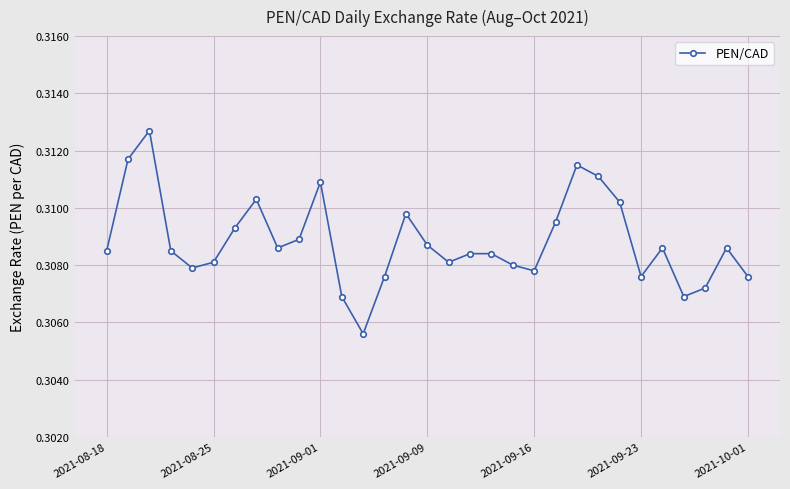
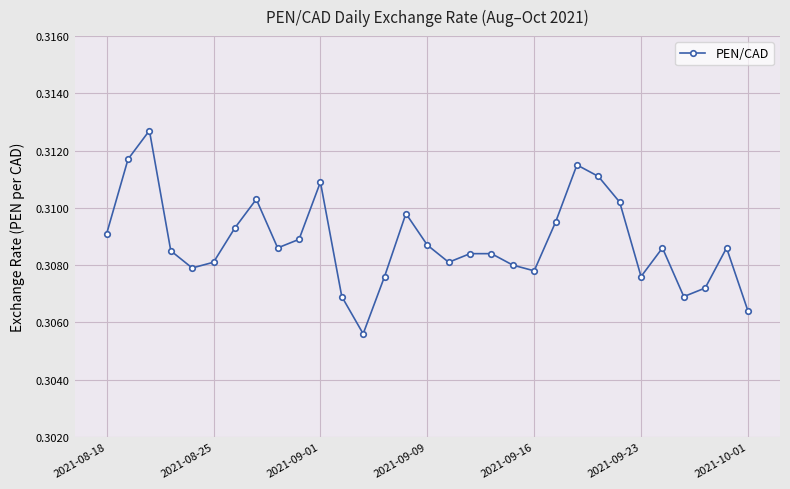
  {
-   "2021-08-18": 0.3085,
+   "2021-08-18": 0.3091,
    "2021-08-25": 0.3081,
    "2021-09-01": 0.3109,
    "2021-09-09": 0.3087,
    "2021-09-16": 0.3078,
    "2021-09-23": 0.3076,
-   "2021-10-01": 0.3076
+   "2021-10-01": 0.3064
  }
